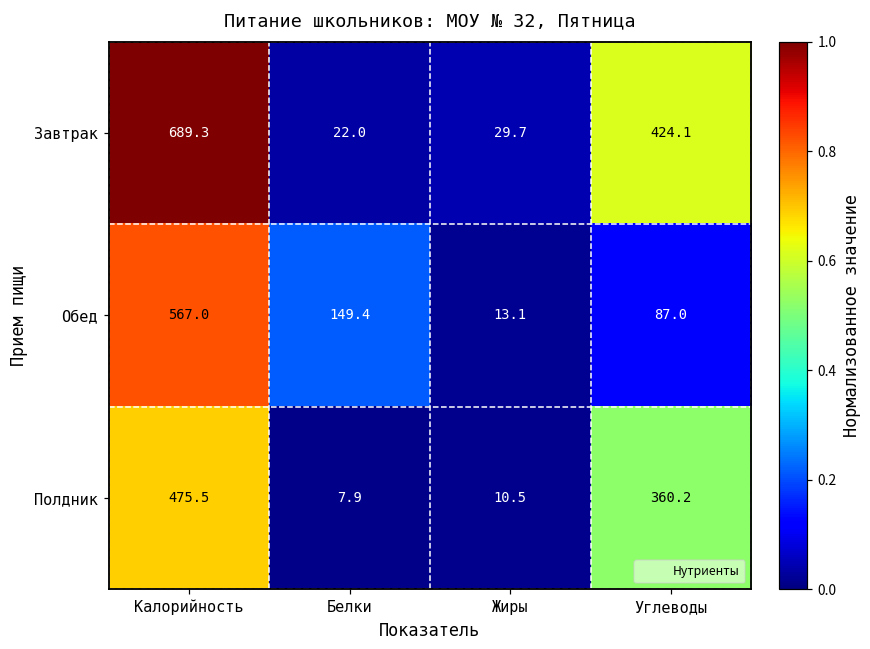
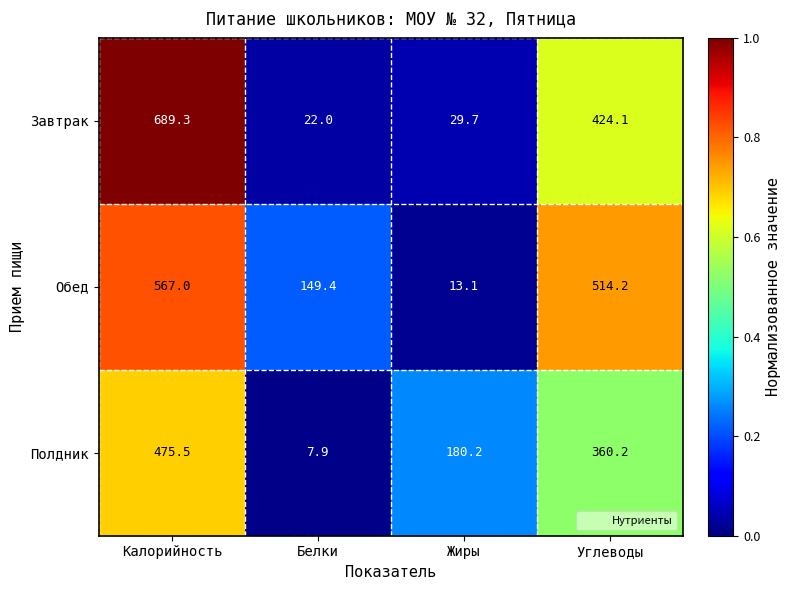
  {
    "Завтрак": {
      "Калорийность": 689.3,
      "Белки": 22.0,
      "Жиры": 29.7,
      "Углеводы": 424.1
    },
    "Обед": {
      "Калорийность": 567.0,
      "Белки": 149.4,
      "Жиры": 13.1,
-     "Углеводы": 87.0
+     "Углеводы": 514.2
    },
    "Полдник": {
      "Калорийность": 475.5,
      "Белки": 7.9,
-     "Жиры": 10.5,
+     "Жиры": 180.2,
      "Углеводы": 360.2
    }
  }
